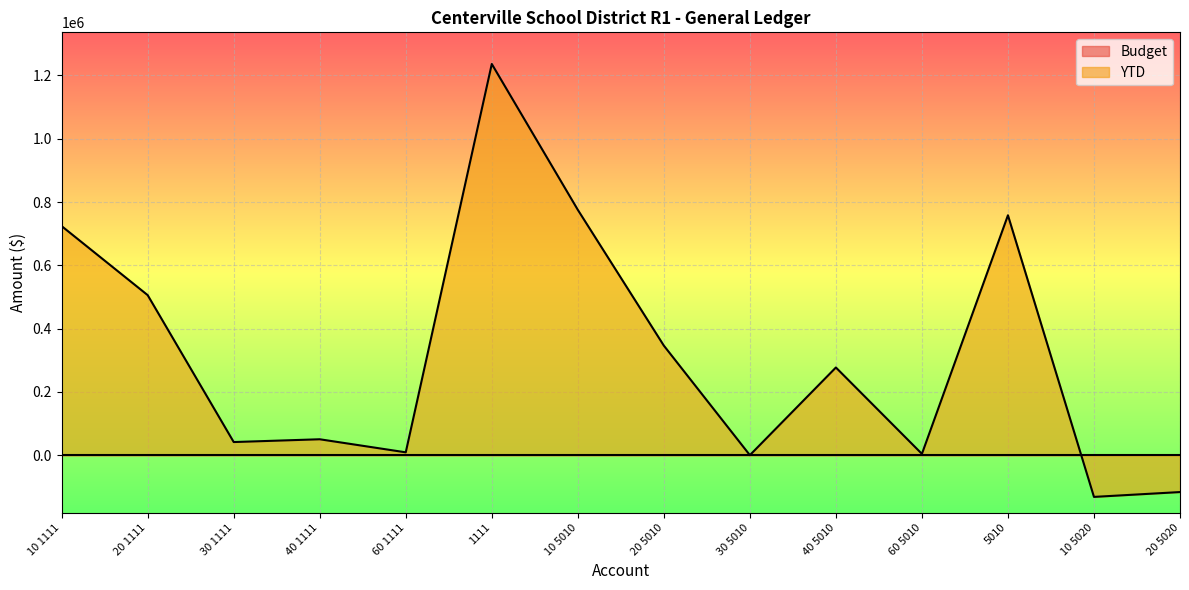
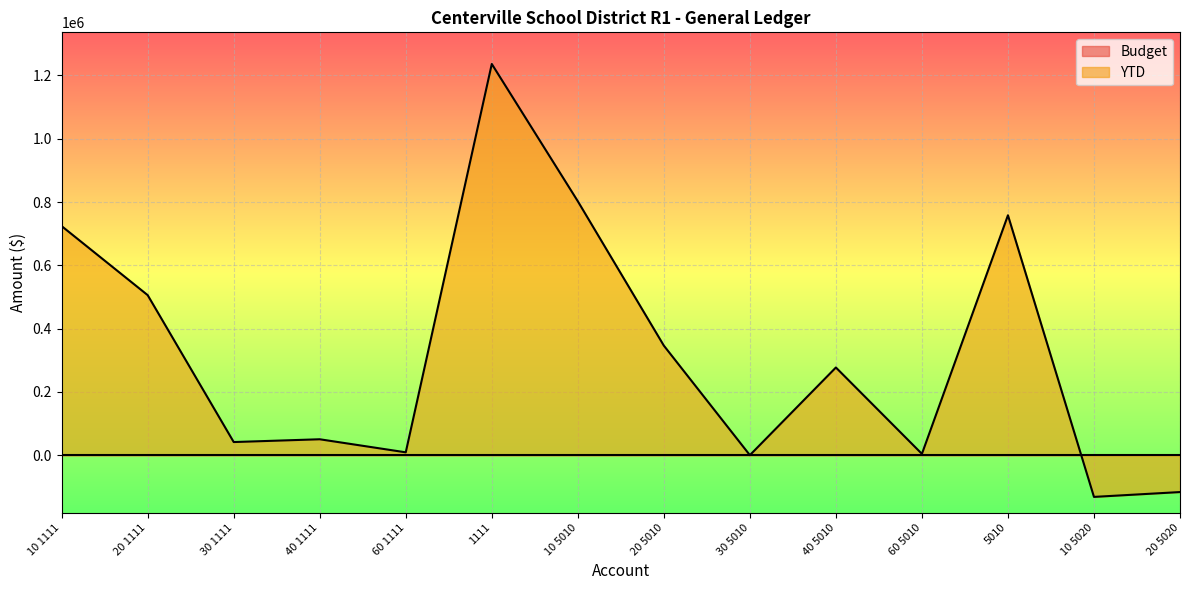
  {
    "Budget": {
      "10 1111": 0,
      "20 1111": 0,
      "30 1111": 0,
      "40 1111": 0,
      "60 1111": 0,
      "1111": 0,
      "10 5010": 0,
      "20 5010": 0,
      "40 5010": 0,
      "5010": 0
    },
    "YTD": {
-     "10 5010": 780000
+     "10 5010": 800000
    }
  }
